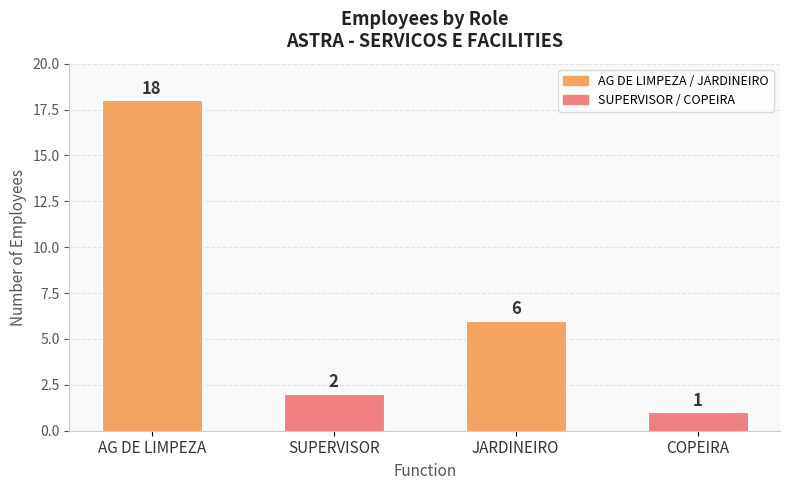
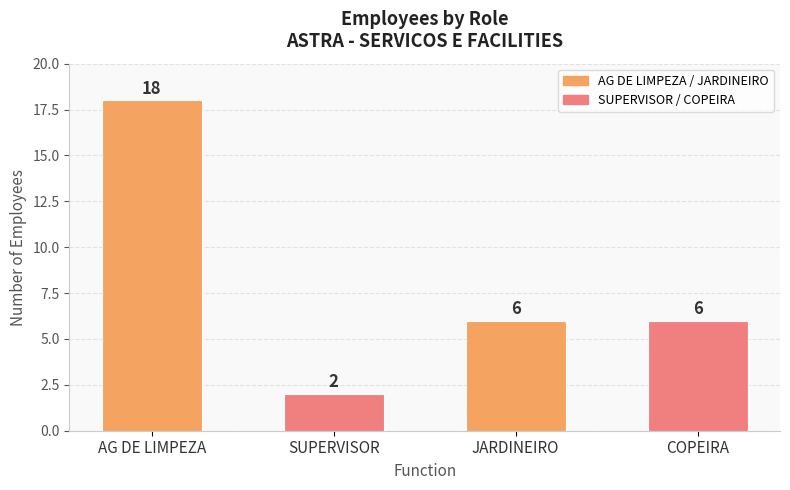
  {
    "AG DE LIMPEZA": 18,
    "SUPERVISOR": 2,
    "JARDINEIRO": 6,
-   "COPEIRA": 1
+   "COPEIRA": 6
  }
